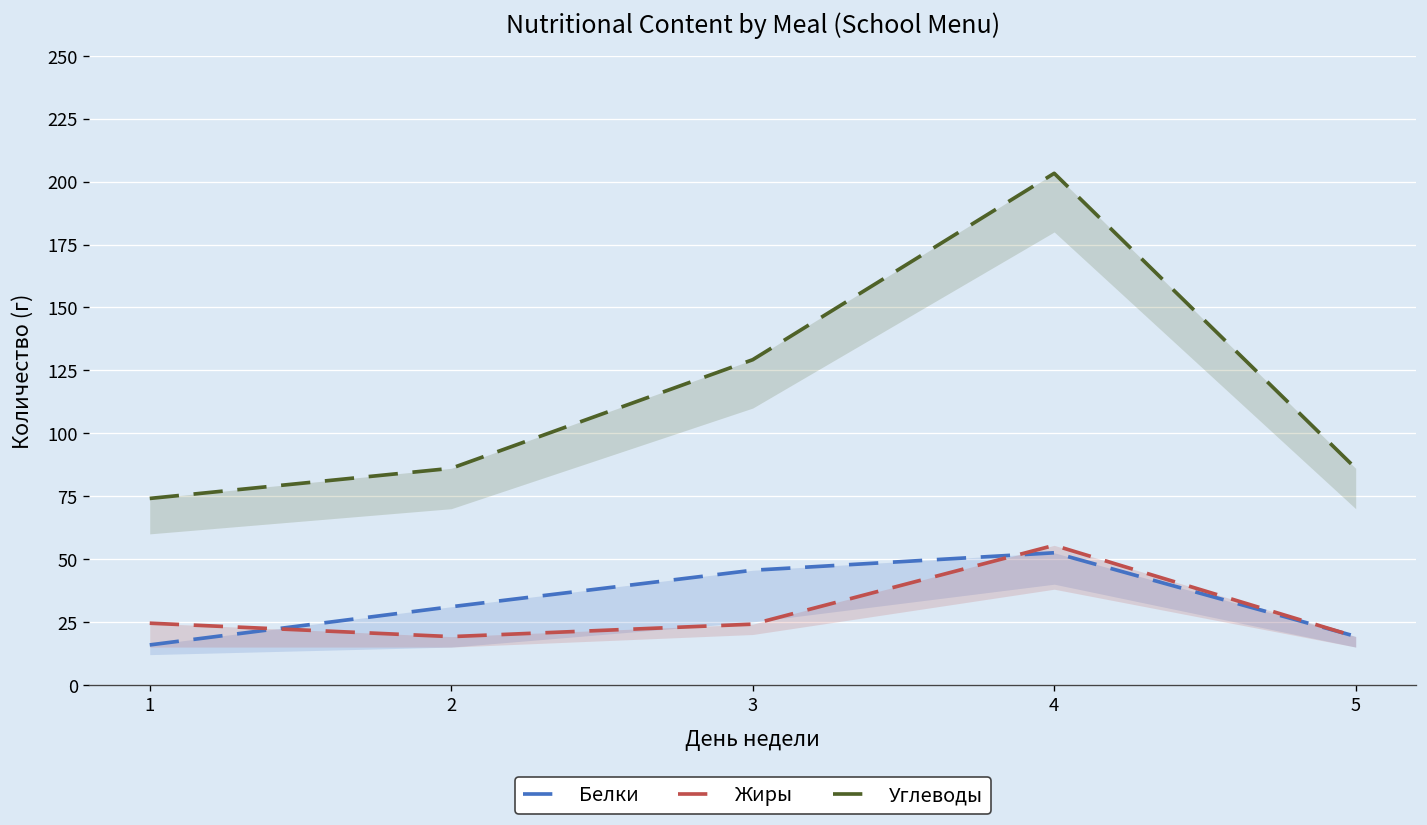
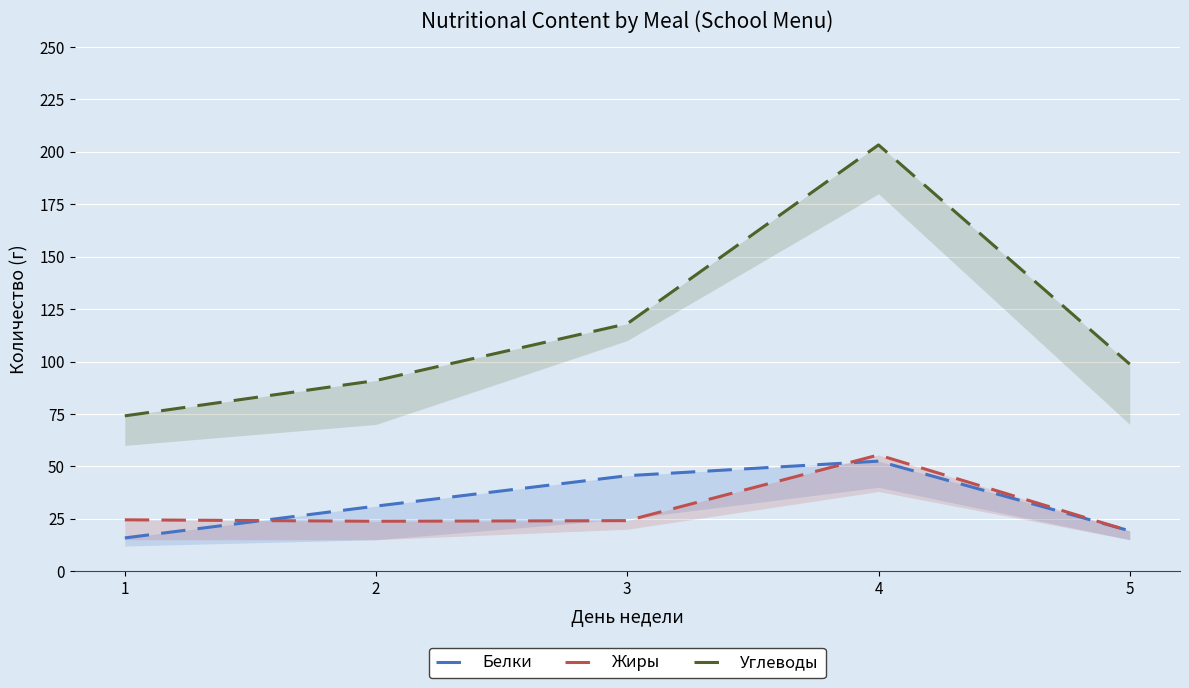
  {
    "Белки": {
      "1": 16,
      "2": 31,
      "3": 46,
      "4": 52
    },
    "Жиры": {
      "1": 25,
-     "2": 19,
+     "2": 24,
      "3": 24,
      "4": 55
    },
    "Углеводы": {
      "1": 74,
-     "2": 86,
-     "3": 129,
+     "2": 91,
+     "3": 118,
      "4": 203,
-     "5": 86
+     "5": 99
    }
  }
